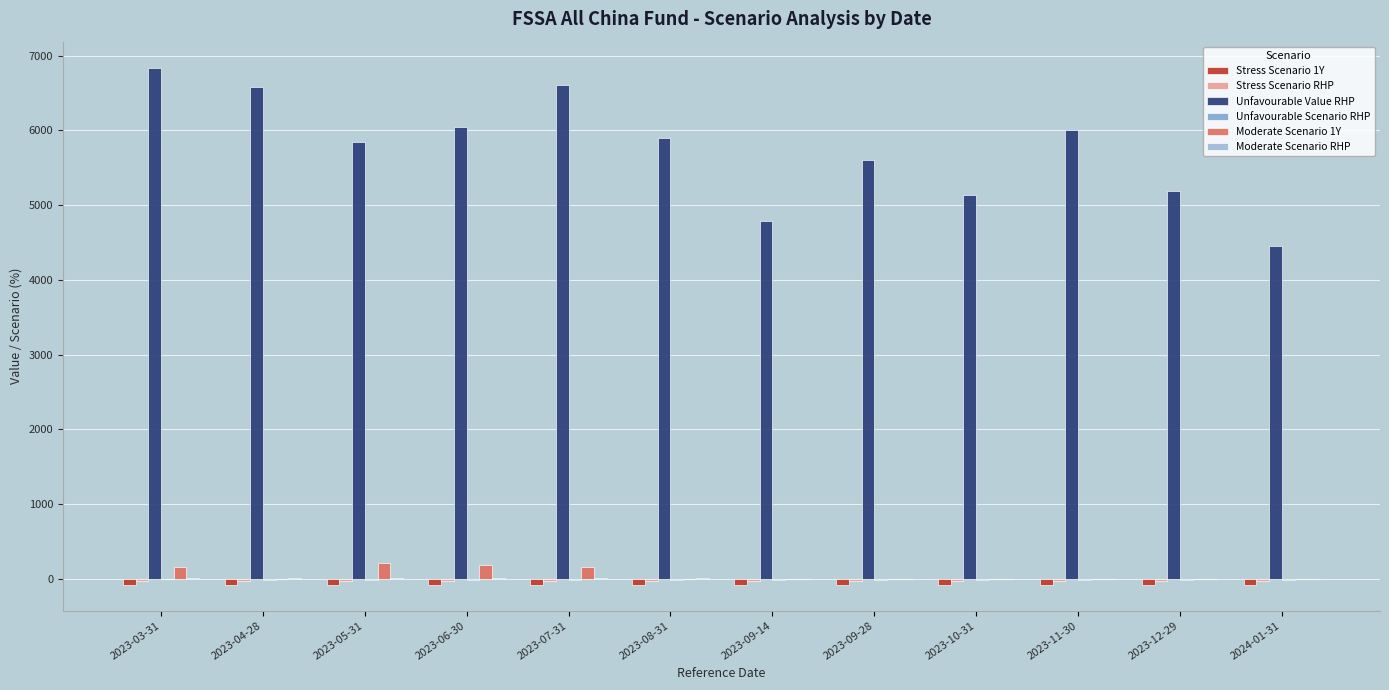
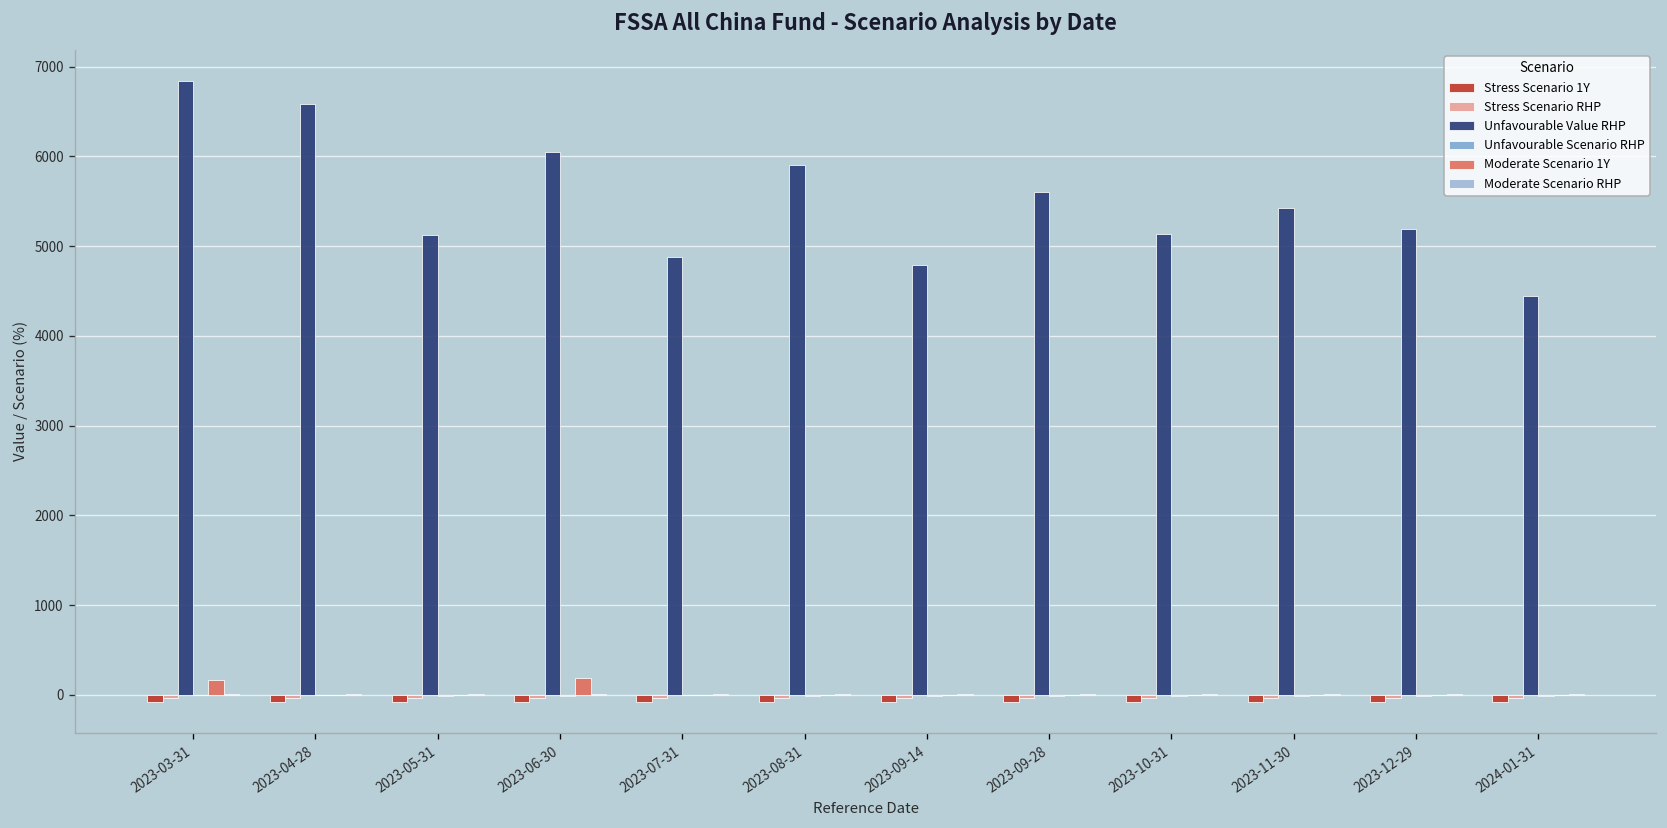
  {
    "Stress Scenario 1Y": {
      "2023-03-31": -100,
      "2023-04-28": -100,
      "2023-05-31": -100,
      "2023-06-30": -100,
      "2023-07-31": -100,
      "2023-08-31": -100,
      "2023-09-14": -100,
      "2023-09-28": -100,
      "2023-10-31": -100,
      "2023-11-30": -100,
      "2023-12-29": -100,
      "2024-01-31": -100
    },
    "Unfavourable Value RHP": {
      "2023-03-31": 6800,
      "2023-04-28": 6600,
-     "2023-05-31": 5900,
+     "2023-05-31": 5100,
      "2023-06-30": 6100,
-     "2023-07-31": 6600,
+     "2023-07-31": 4900,
      "2023-08-31": 5900,
      "2023-09-14": 4800,
      "2023-09-28": 5600,
      "2023-10-31": 5100,
-     "2023-11-30": 6000,
+     "2023-11-30": 5400,
      "2023-12-29": 5200,
      "2024-01-31": 4400
    },
    "Moderate Scenario 1Y": {
      "2023-03-31": 200,
-     "2023-05-31": 200,
+     "2023-05-31": 0,
      "2023-06-30": 200,
-     "2023-07-31": 200
+     "2023-07-31": 0
    }
  }
